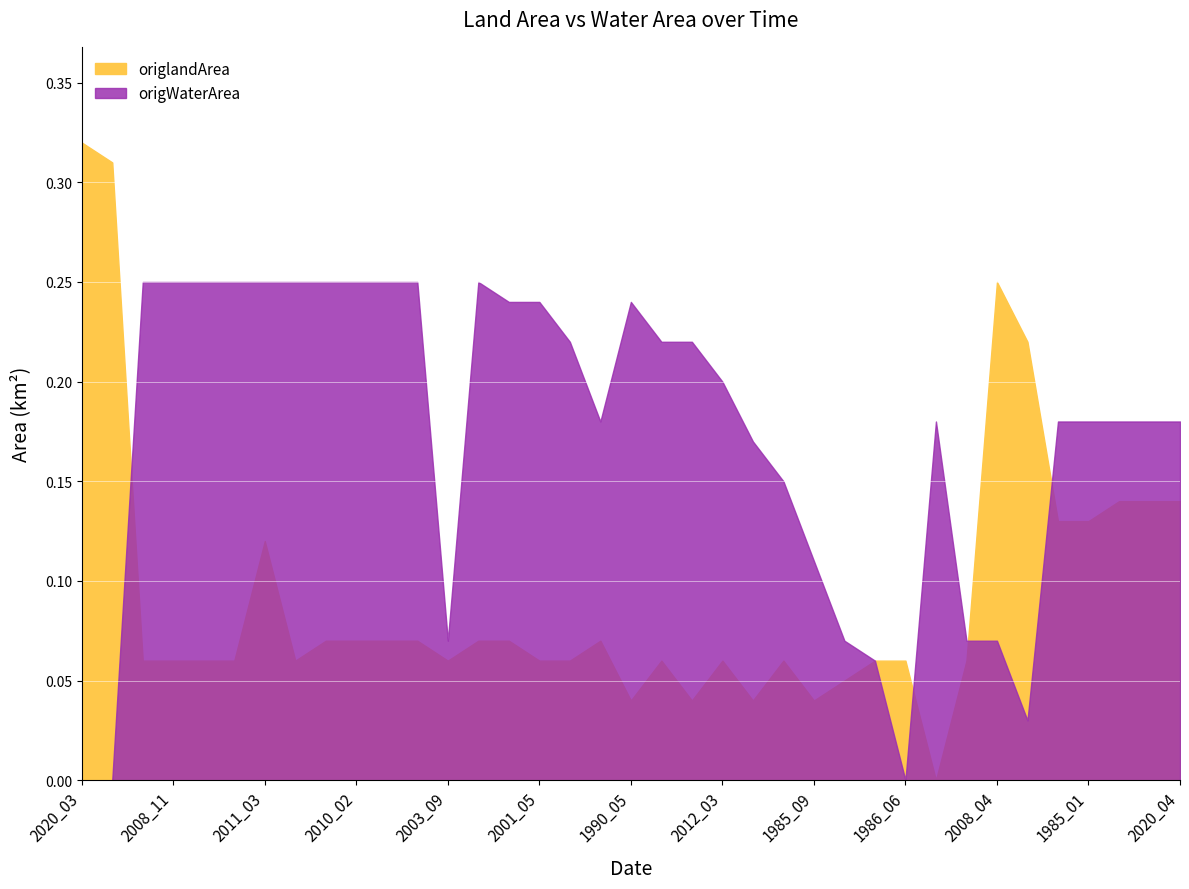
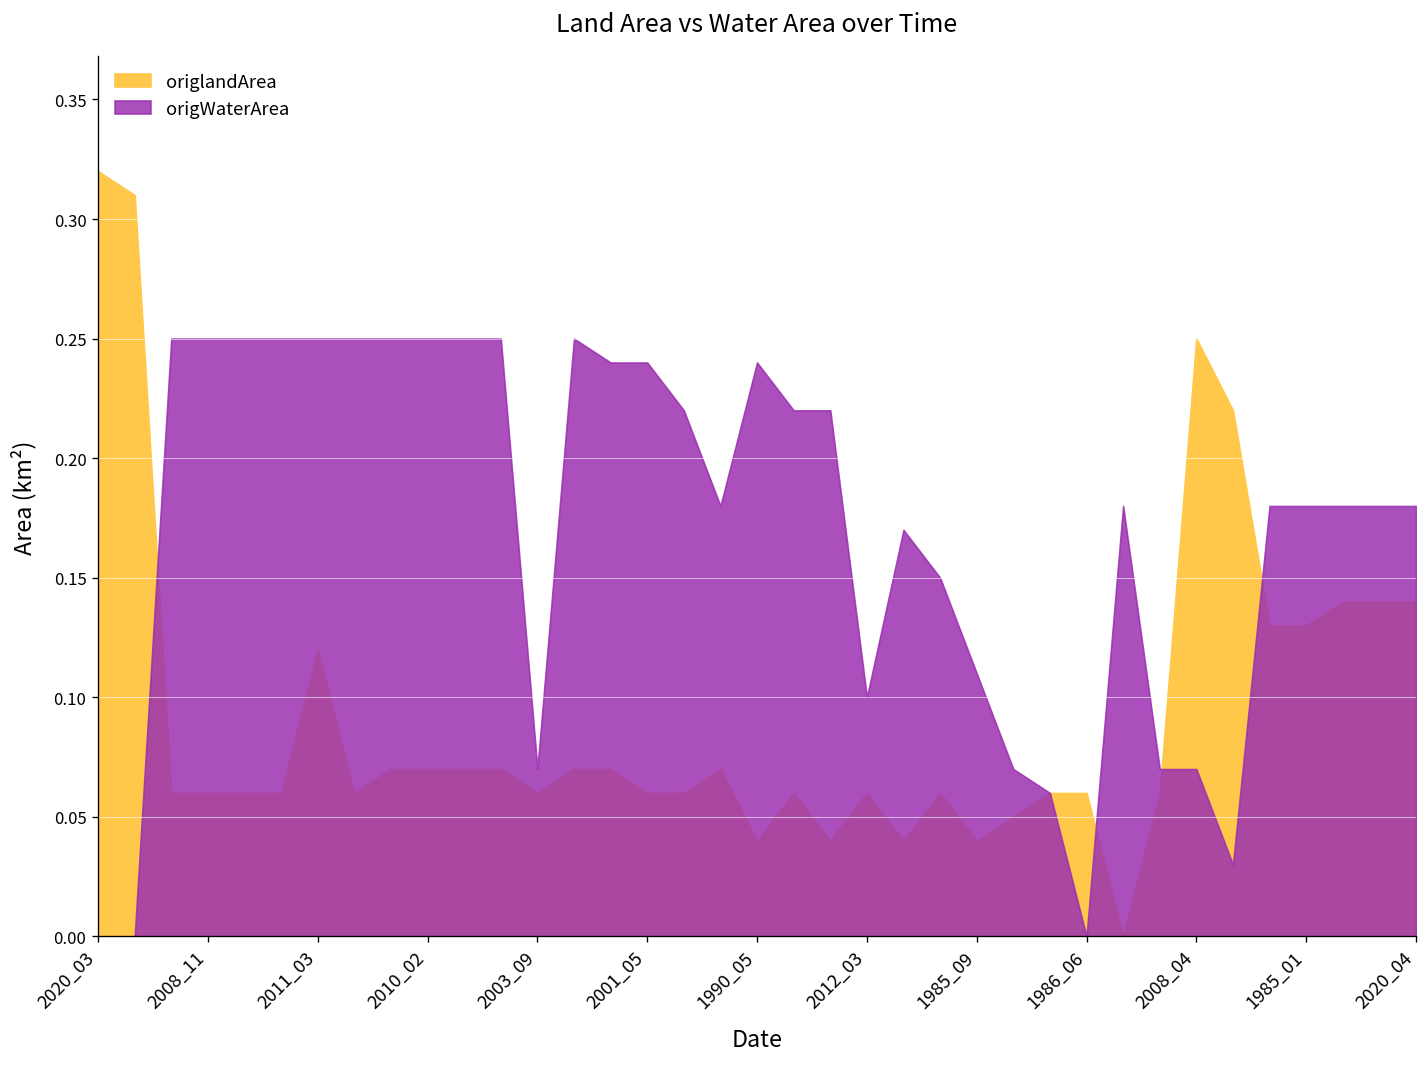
  {
    "origlandArea": {
      "2020_03": 0.320,
      "2008_11": 0.060,
      "2011_03": 0.120,
      "2010_02": 0.070,
      "2003_09": 0.060,
      "2001_05": 0.060,
      "1990_05": 0.040,
      "2012_03": 0.060,
      "1985_09": 0.040,
      "1986_06": 0.060,
      "2008_04": 0.250,
      "1985_01": 0.130,
      "2020_04": 0.140
    },
    "origWaterArea": {
      "2020_03": 0.0,
      "2008_11": 0.250,
      "2011_03": 0.250,
      "2010_02": 0.250,
      "2003_09": 0.070,
      "2001_05": 0.240,
      "1990_05": 0.240,
-     "2012_03": 0.2,
+     "2012_03": 0.1,
      "1985_09": 0.110,
      "1986_06": 0.0,
      "2008_04": 0.070,
      "1985_01": 0.180,
      "2020_04": 0.180
    }
  }
